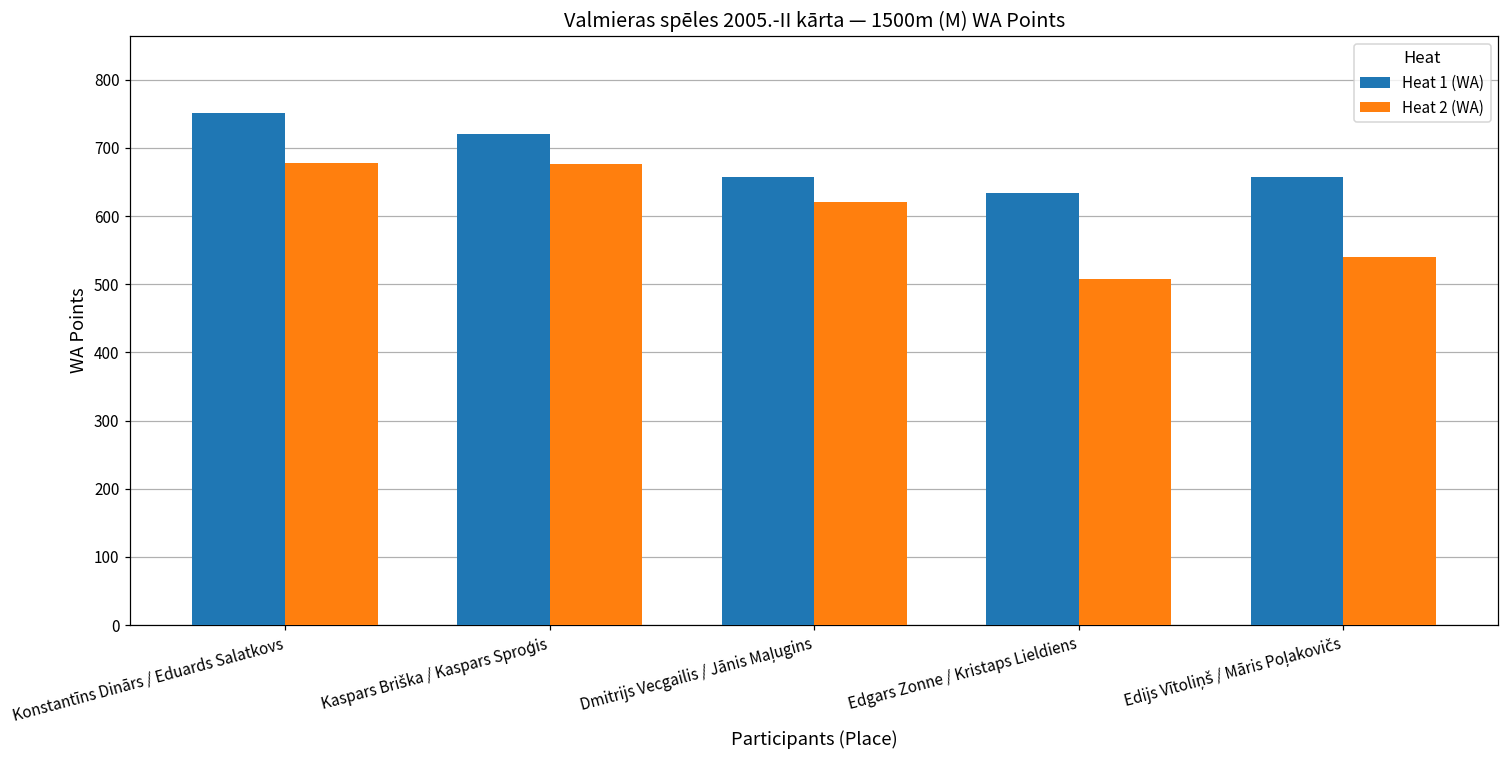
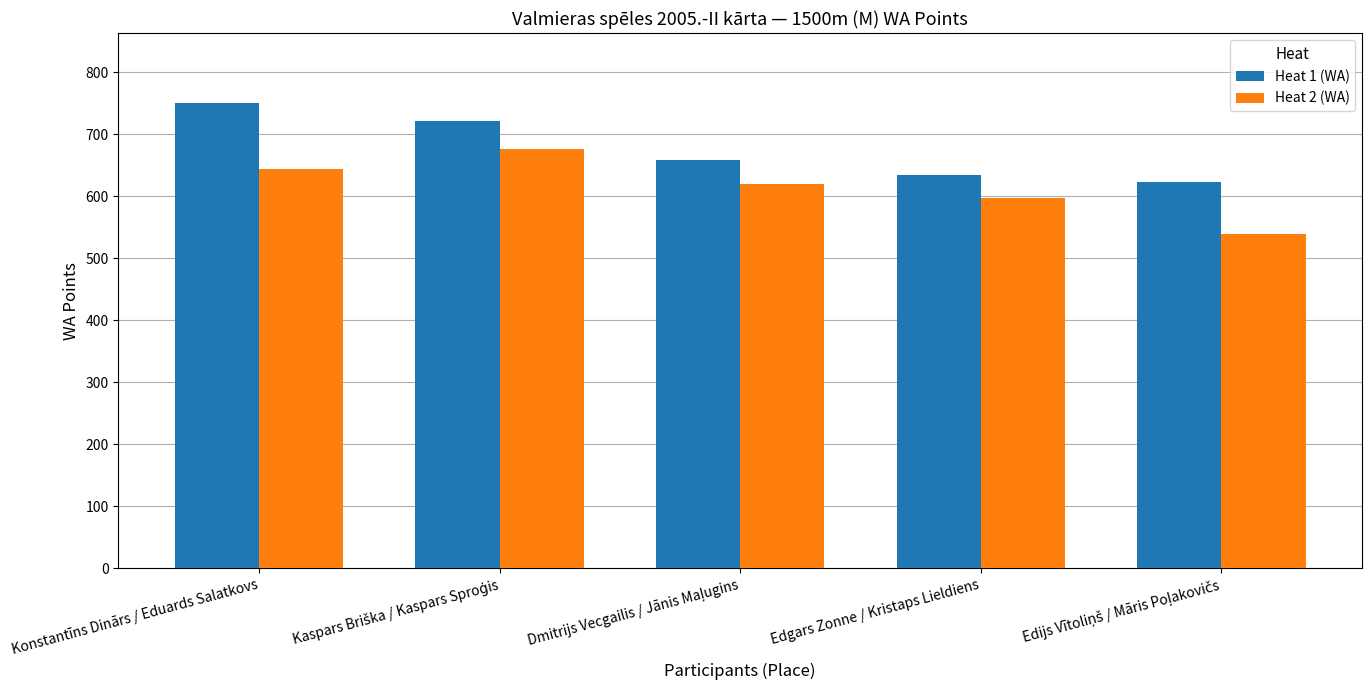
  {
    "Heat 1 (WA)": {
      "Konstantīns Dinārs / Eduards Salatkovs": 750,
      "Kaspars Briška / Kaspars Sproģis": 720,
      "Dmitrijs Vecgailis / Jānis Maļugins": 660,
      "Edgars Zonne / Kristaps Lieldiens": 630,
-     "Edijs Vītoliņš / Māris Poļakovičs": 660
+     "Edijs Vītoliņš / Māris Poļakovičs": 620
    },
    "Heat 2 (WA)": {
-     "Konstantīns Dinārs / Eduards Salatkovs": 680,
+     "Konstantīns Dinārs / Eduards Salatkovs": 640,
      "Kaspars Briška / Kaspars Sproģis": 680,
      "Dmitrijs Vecgailis / Jānis Maļugins": 620,
-     "Edgars Zonne / Kristaps Lieldiens": 510,
+     "Edgars Zonne / Kristaps Lieldiens": 600,
      "Edijs Vītoliņš / Māris Poļakovičs": 540
    }
  }
